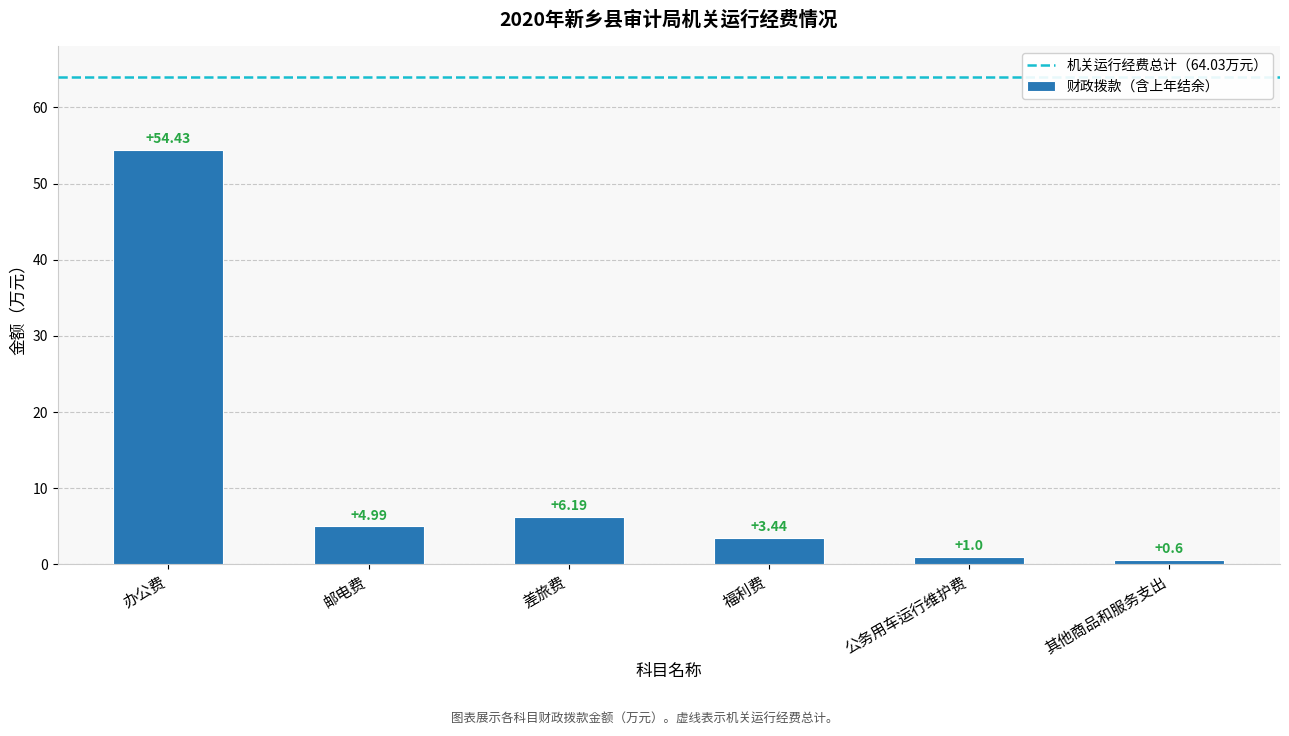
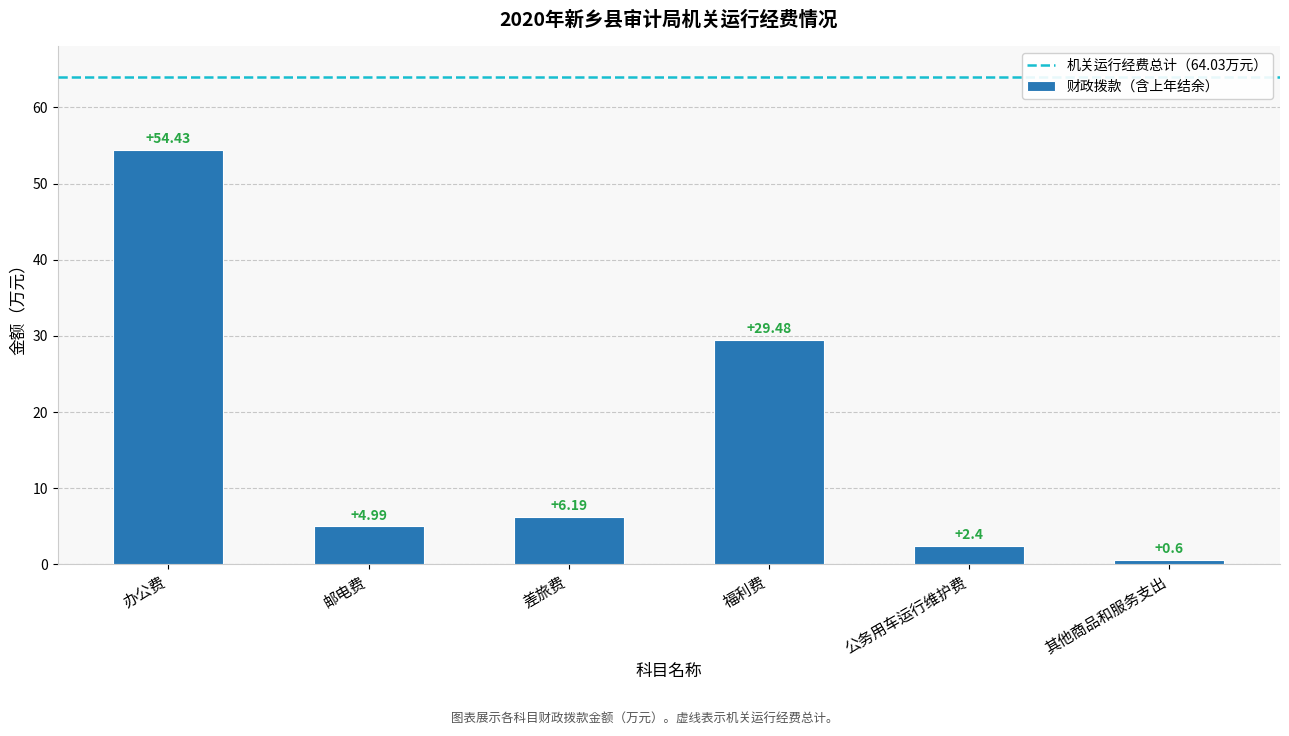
  {
    "办公费": "+54.43",
    "邮电费": "+4.99",
    "差旅费": "+6.19",
-   "福利费": "+3.44",
-   "公务用车运行维护费": "+1.0",
+   "福利费": "+29.48",
+   "公务用车运行维护费": "+2.4",
    "其他商品和服务支出": "+0.6"
  }
